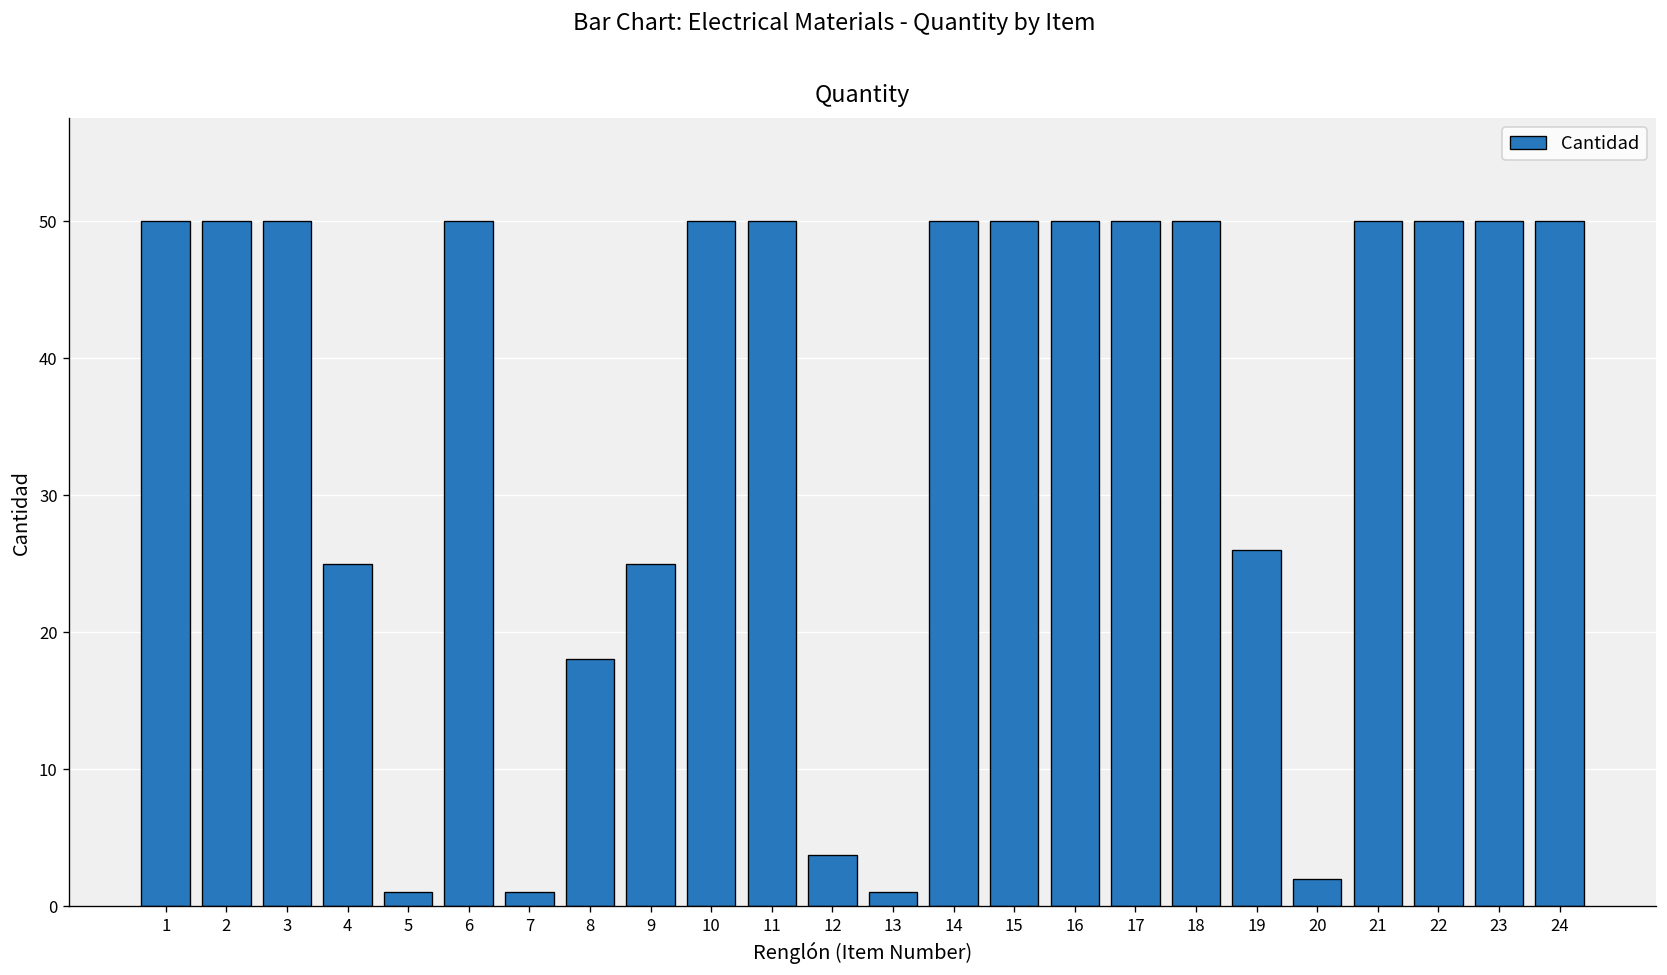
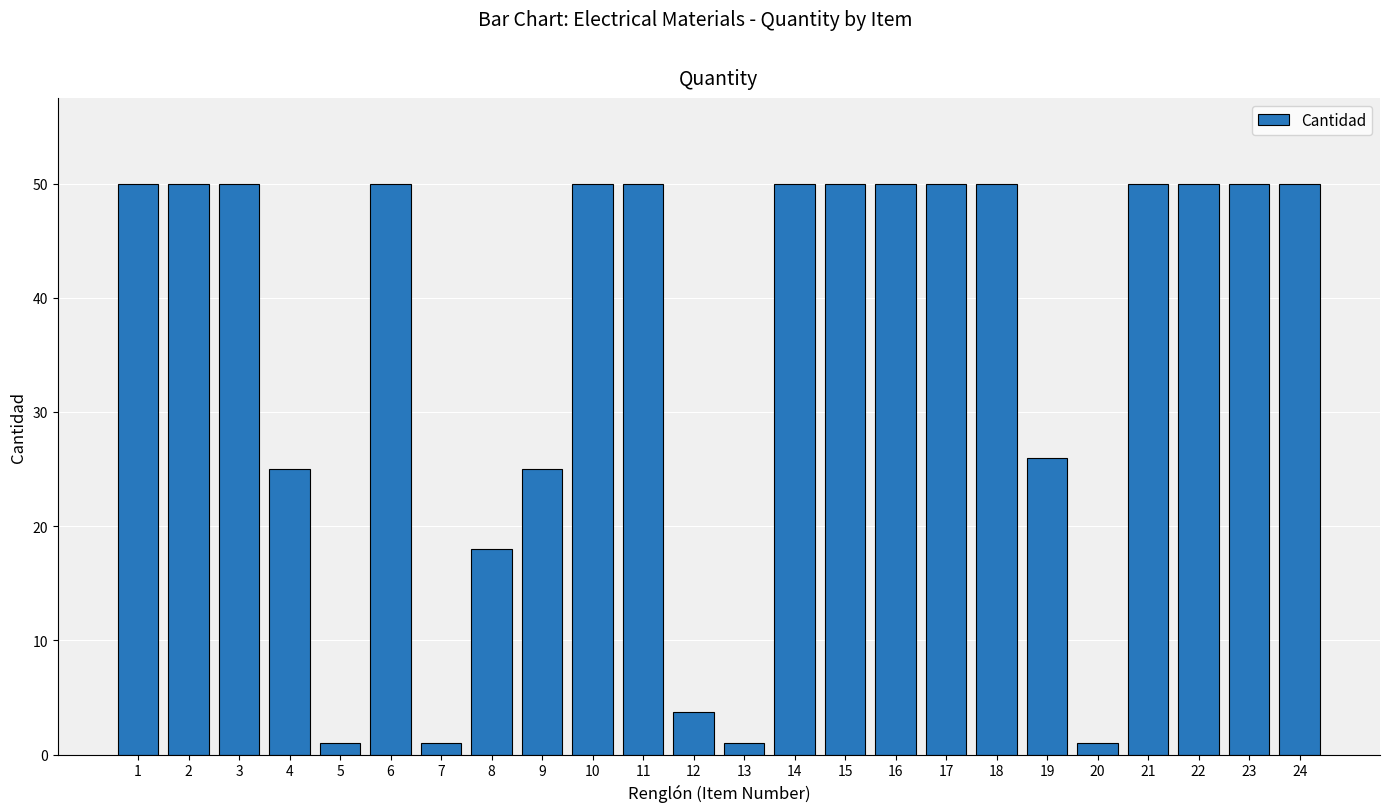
  {
    "1": 50,
    "2": 50,
    "3": 50,
    "4": 25,
    "5": 1,
    "6": 50,
    "7": 1,
    "8": 18,
    "9": 25,
    "10": 50,
    "11": 50,
    "12": 3.7,
    "13": 1,
    "14": 50,
    "15": 50,
    "16": 50,
    "17": 50,
    "18": 50,
    "19": 26,
-   "20": 2,
+   "20": 1,
    "21": 50,
    "22": 50,
    "23": 50,
    "24": 50
  }
